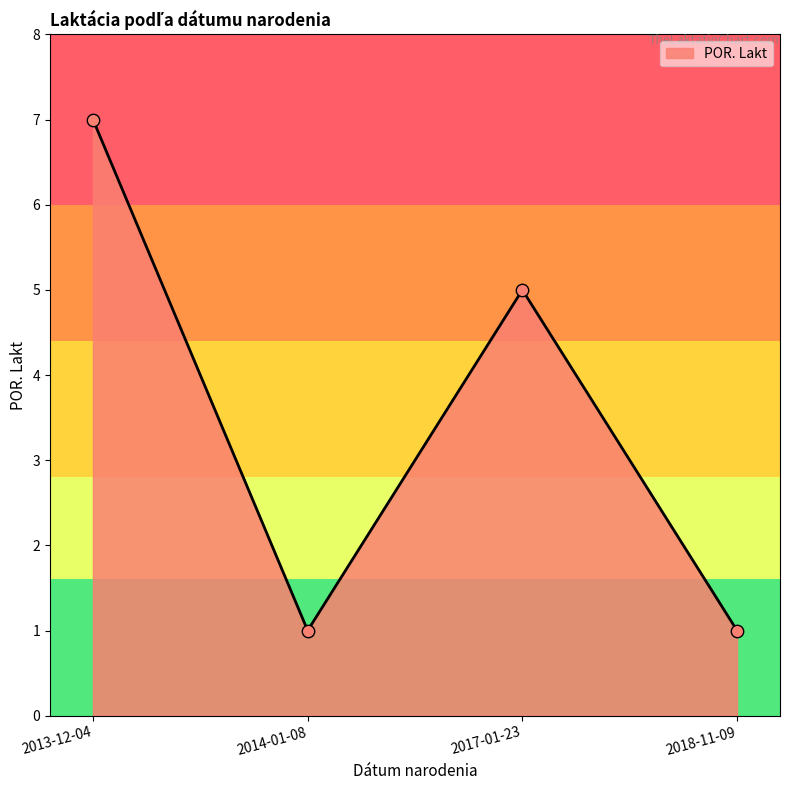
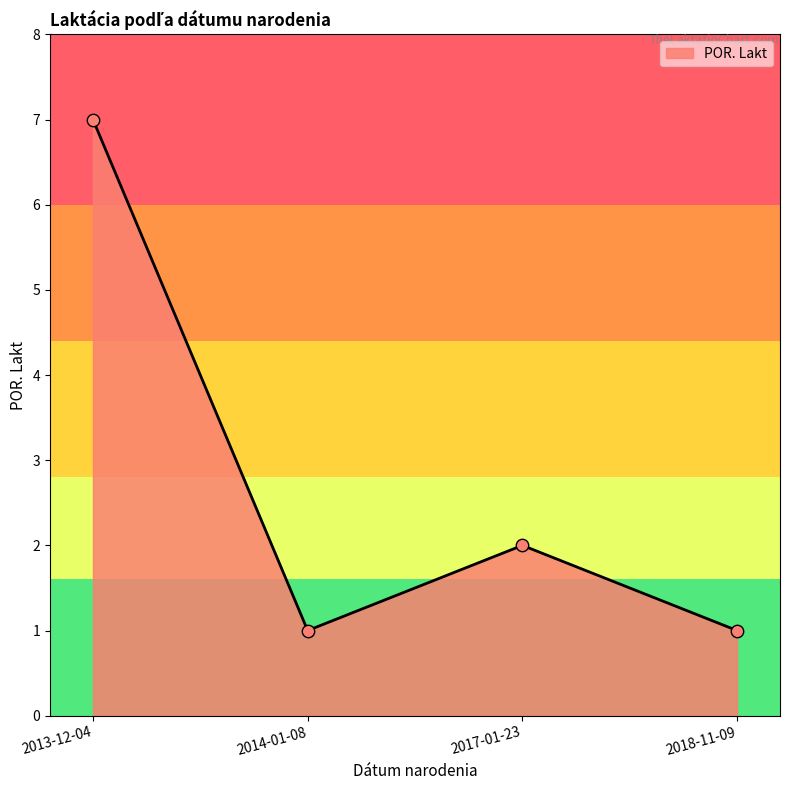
  {
    "2013-12-04": 7,
    "2014-01-08": 1,
-   "2017-01-23": 5,
+   "2017-01-23": 2,
    "2018-11-09": 1
  }
